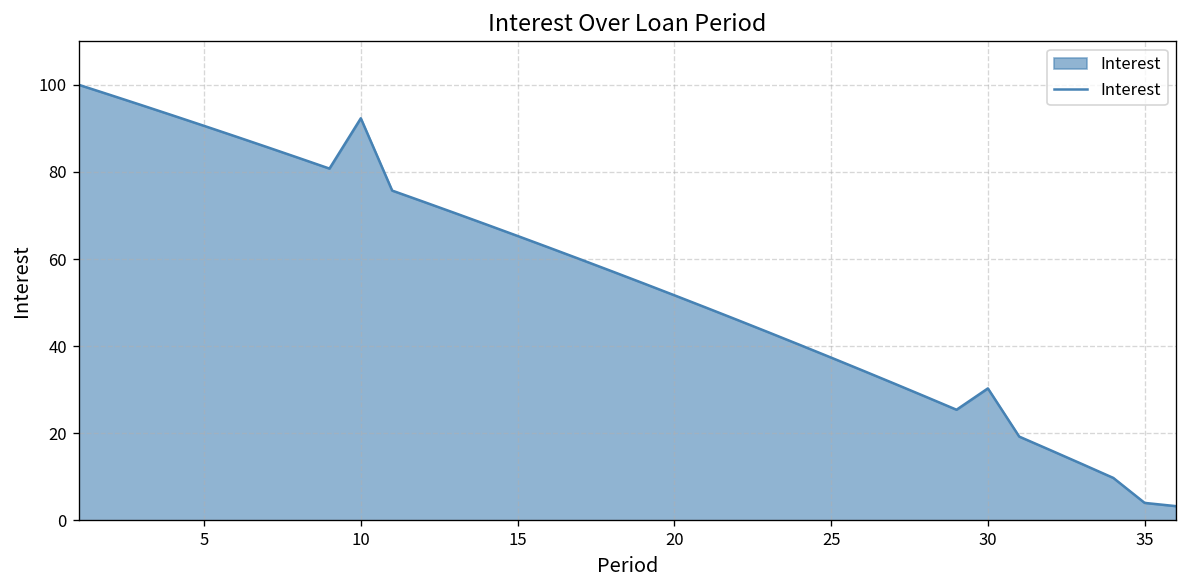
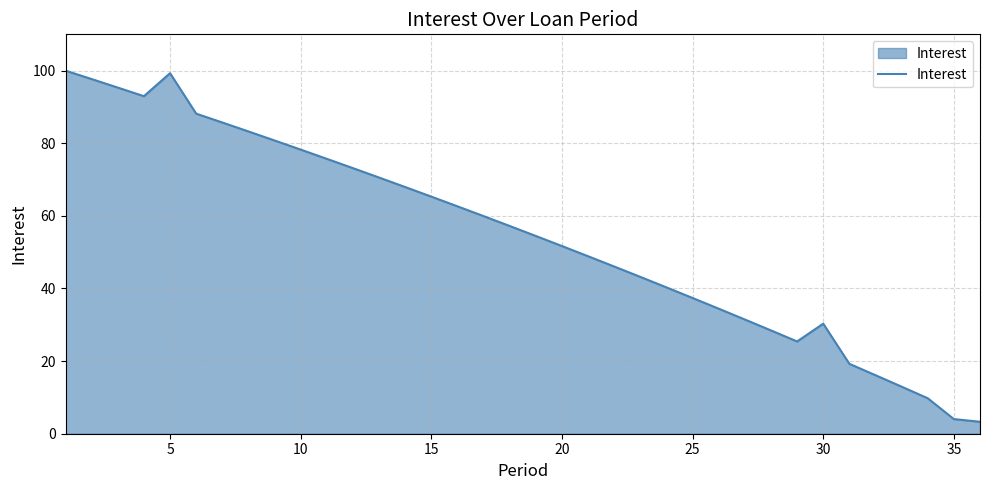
  {
-   "5": 91,
-   "10": 92,
+   "5": 99,
+   "10": 78,
    "15": 65,
    "20": 52,
    "25": 37,
    "30": 30,
    "35": 4
  }
